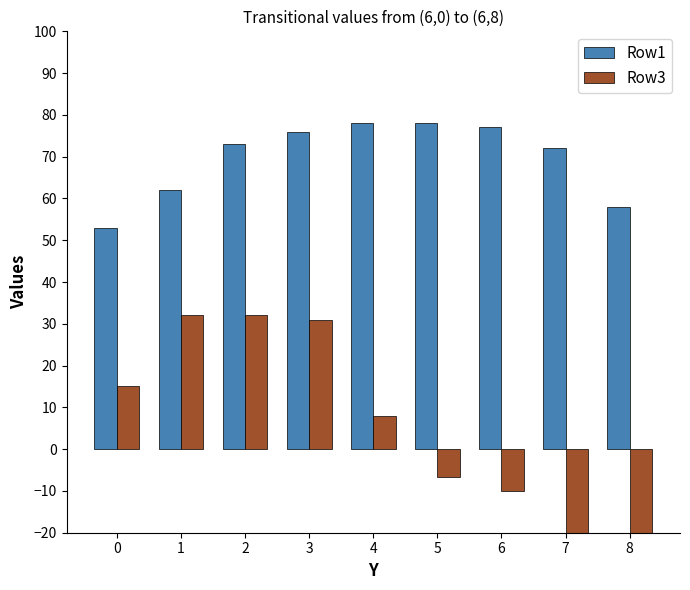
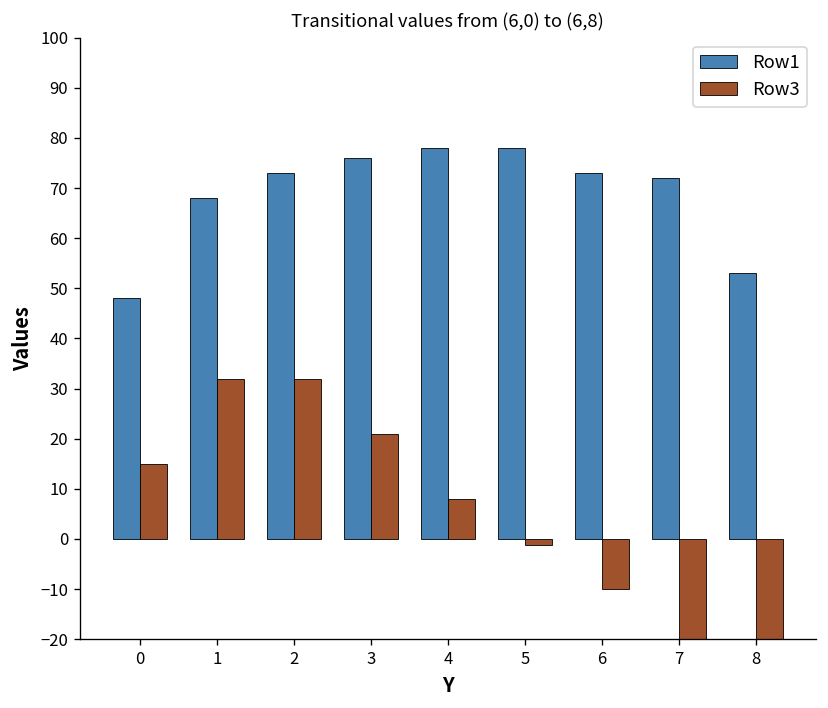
  {
    "Row1": {
-     "0": 53,
-     "1": 62,
+     "0": 48,
+     "1": 68,
      "2": 73,
      "3": 76,
      "4": 78,
      "5": 78,
-     "6": 77,
+     "6": 73,
      "7": 72,
-     "8": 58
+     "8": 53
    },
    "Row3": {
      "0": 15,
      "1": 32,
      "2": 32,
-     "3": 31,
+     "3": 21,
      "4": 8,
-     "5": -7,
+     "5": -1,
      "6": -10
    }
  }
